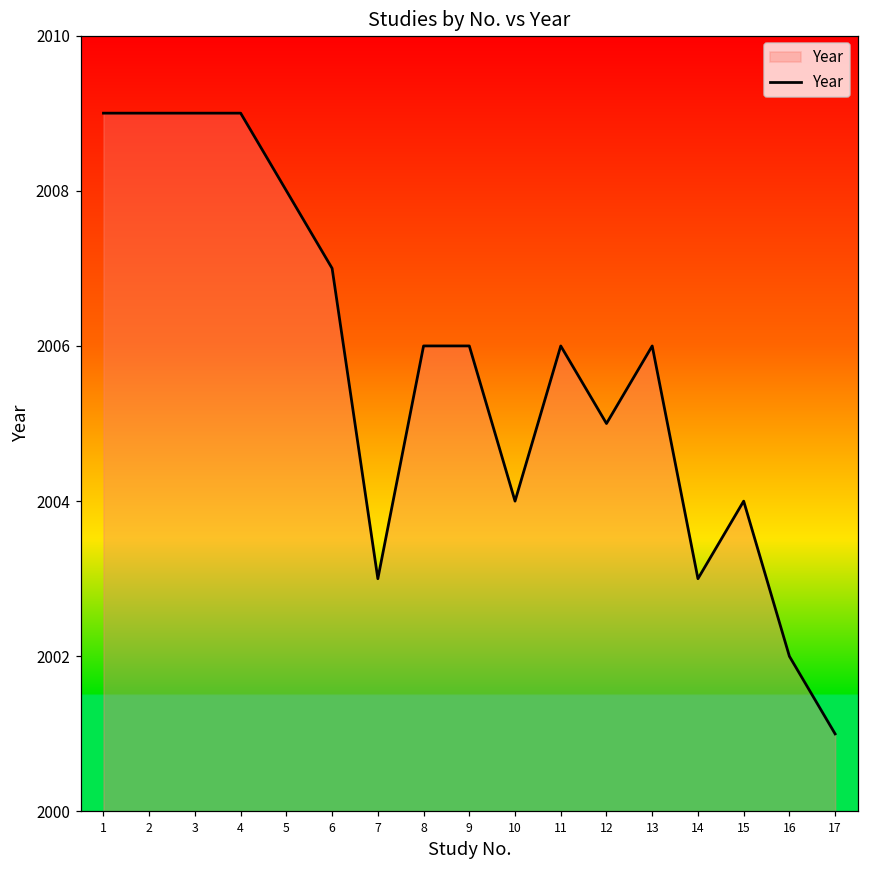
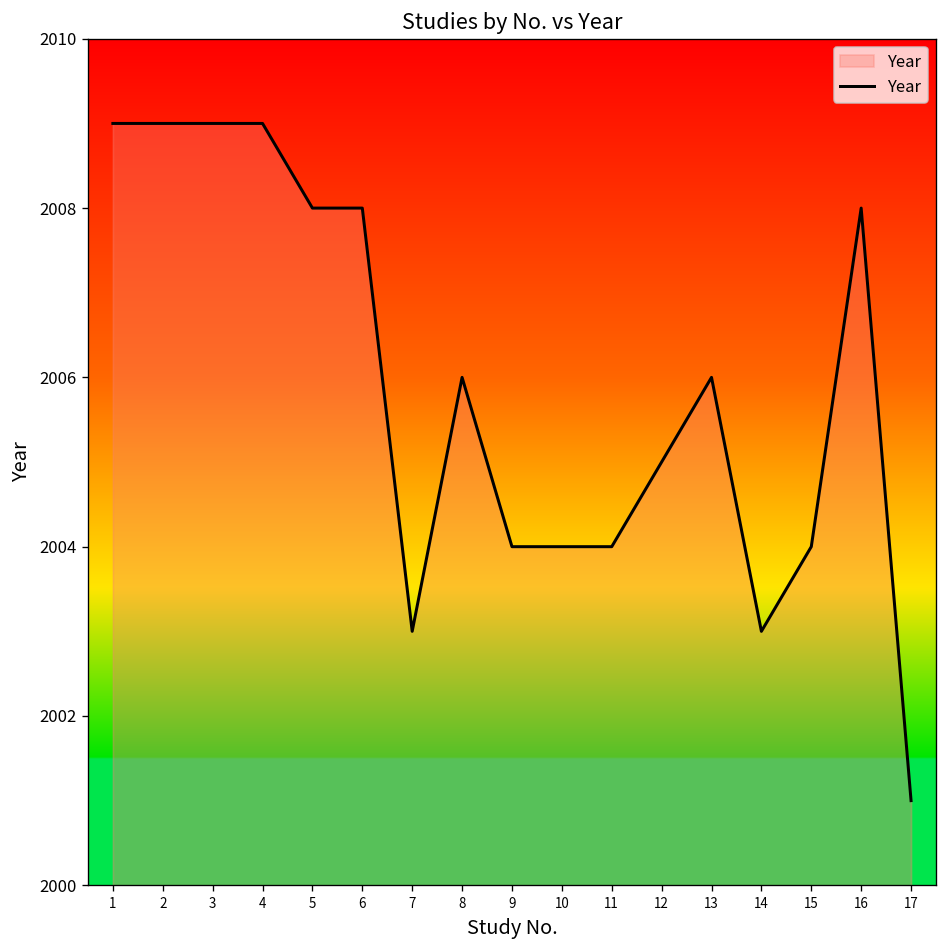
  {
    "1": 2009,
    "2": 2009,
    "3": 2009,
    "4": 2009,
    "5": 2008,
-   "6": 2007,
+   "6": 2008,
    "7": 2003,
    "8": 2006,
-   "9": 2006,
+   "9": 2004,
    "10": 2004,
-   "11": 2006,
+   "11": 2004,
    "12": 2005,
    "13": 2006,
    "14": 2003,
    "15": 2004,
-   "16": 2002,
+   "16": 2008,
    "17": 2001
  }
